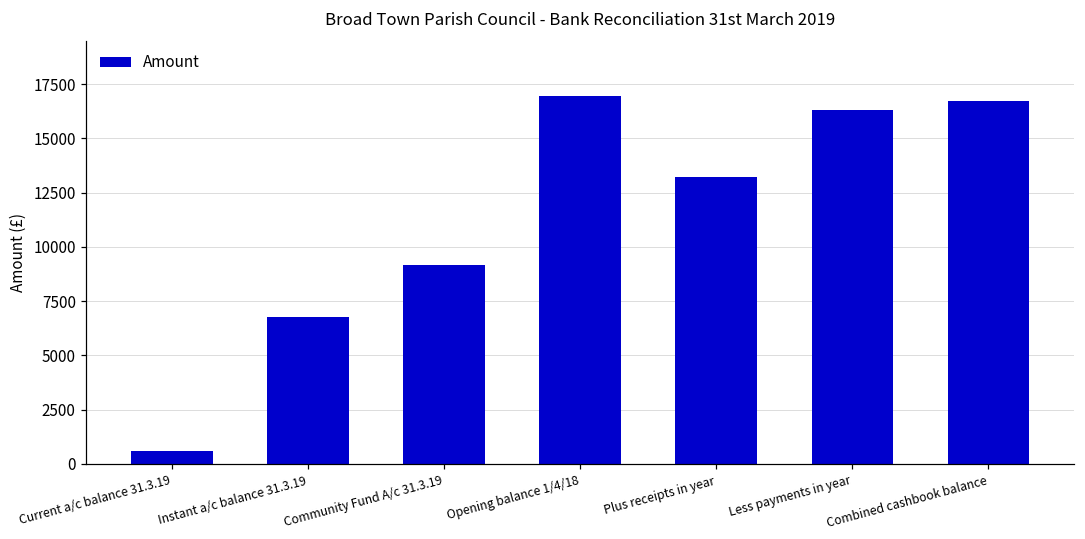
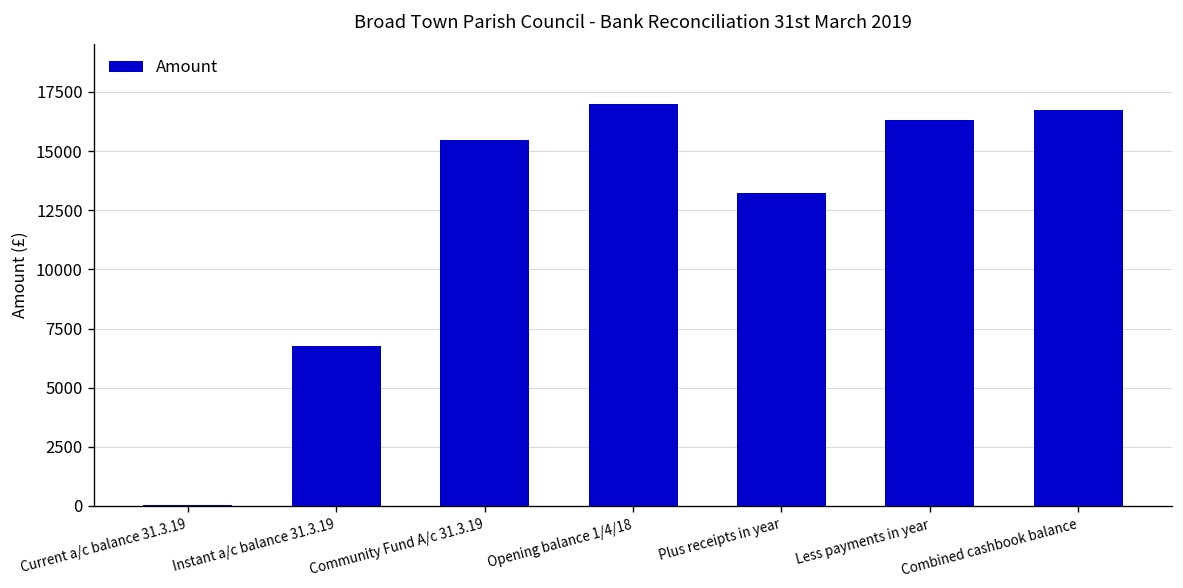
  {
-   "Current a/c balance 31.3.19": 600,
+   "Current a/c balance 31.3.19": 100,
    "Instant a/c balance 31.3.19": 6800,
-   "Community Fund A/c 31.3.19": 9200,
+   "Community Fund A/c 31.3.19": 15500,
    "Opening balance 1/4/18": 17000,
    "Plus receipts in year": 13200,
    "Less payments in year": 16300,
    "Combined cashbook balance": 16700
  }
